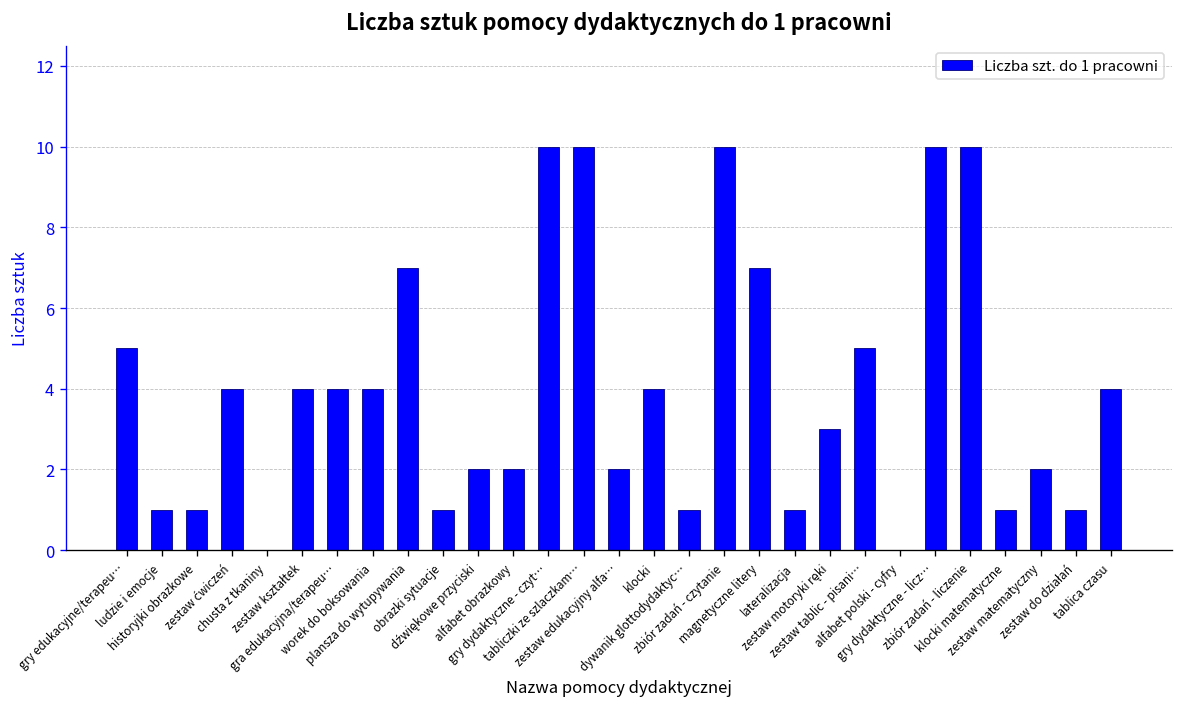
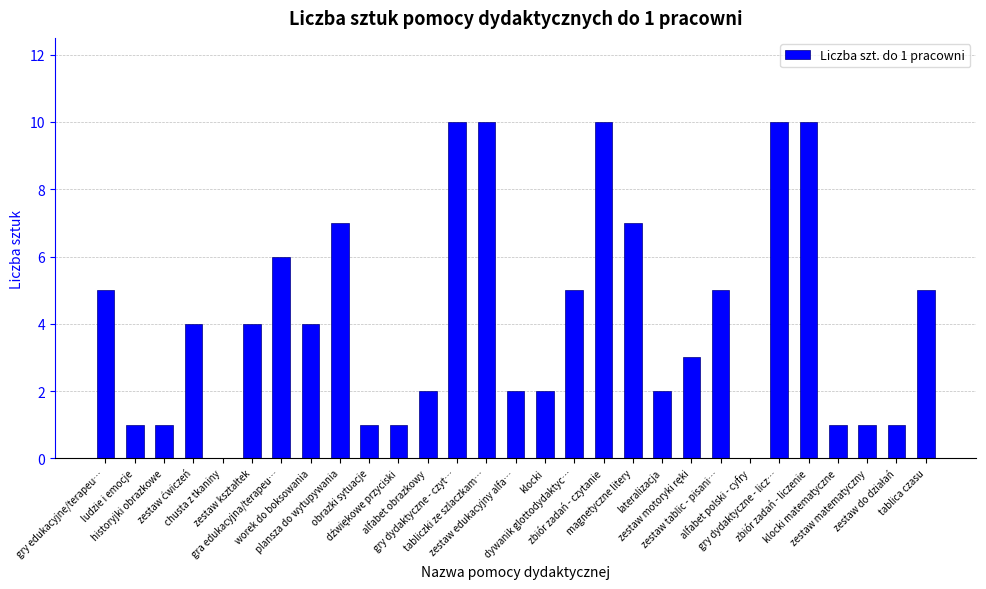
  {
    "gry edukacyjne/terapeu…": 5,
    "ludzie i emocje": 1,
    "historyjki obrazkowe": 1,
    "zestaw ćwiczeń": 4,
    "chusta z tkaniny": 0,
    "zestaw kształtek": 4,
-   "gra edukacyjna/terapeu…": 4,
+   "gra edukacyjna/terapeu…": 6,
    "worek do boksowania": 4,
    "plansza do wytupywania": 7,
    "obrazki sytuacje": 1,
-   "dźwiękowe przyciski": 2,
+   "dźwiękowe przyciski": 1,
    "alfabet obrazkowy": 2,
    "gry dydaktyczne - czyt…": 10,
    "tabliczki ze szlaczkam…": 10,
    "zestaw edukacyjny alfa…": 2,
-   "klocki": 4,
-   "dywanik glottodydaktyc…": 1,
+   "klocki": 2,
+   "dywanik glottodydaktyc…": 5,
    "zbiór zadań - czytanie": 10,
    "magnetyczne litery": 7,
-   "lateralizacja": 1,
+   "lateralizacja": 2,
    "zestaw motoryki ręki": 3,
    "zestaw tablic - pisani…": 5,
    "alfabet polski - cyfry": 0,
    "gry dydaktyczne - licz…": 10,
    "zbiór zadań - liczenie": 10,
    "klocki matematyczne": 1,
-   "zestaw matematyczny": 2,
+   "zestaw matematyczny": 1,
    "zestaw do działań": 1,
-   "tablica czasu": 4
+   "tablica czasu": 5
  }
